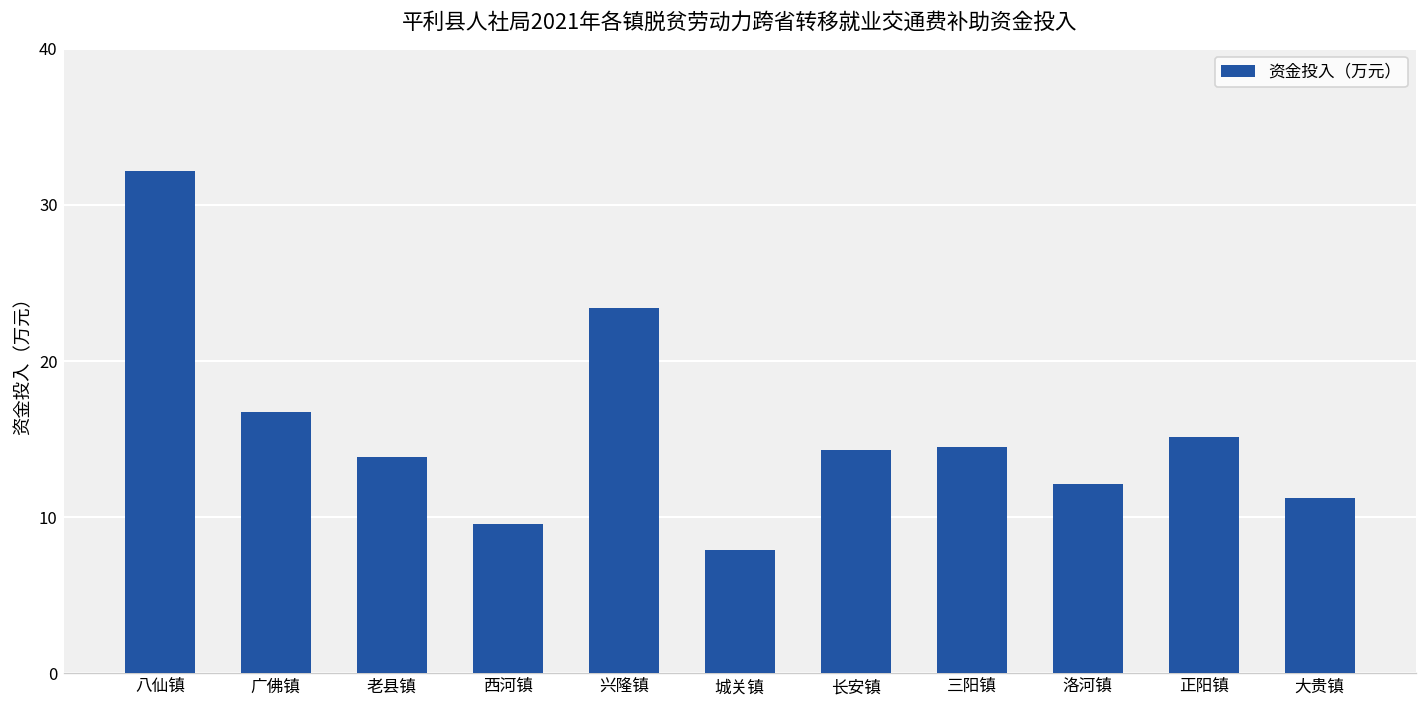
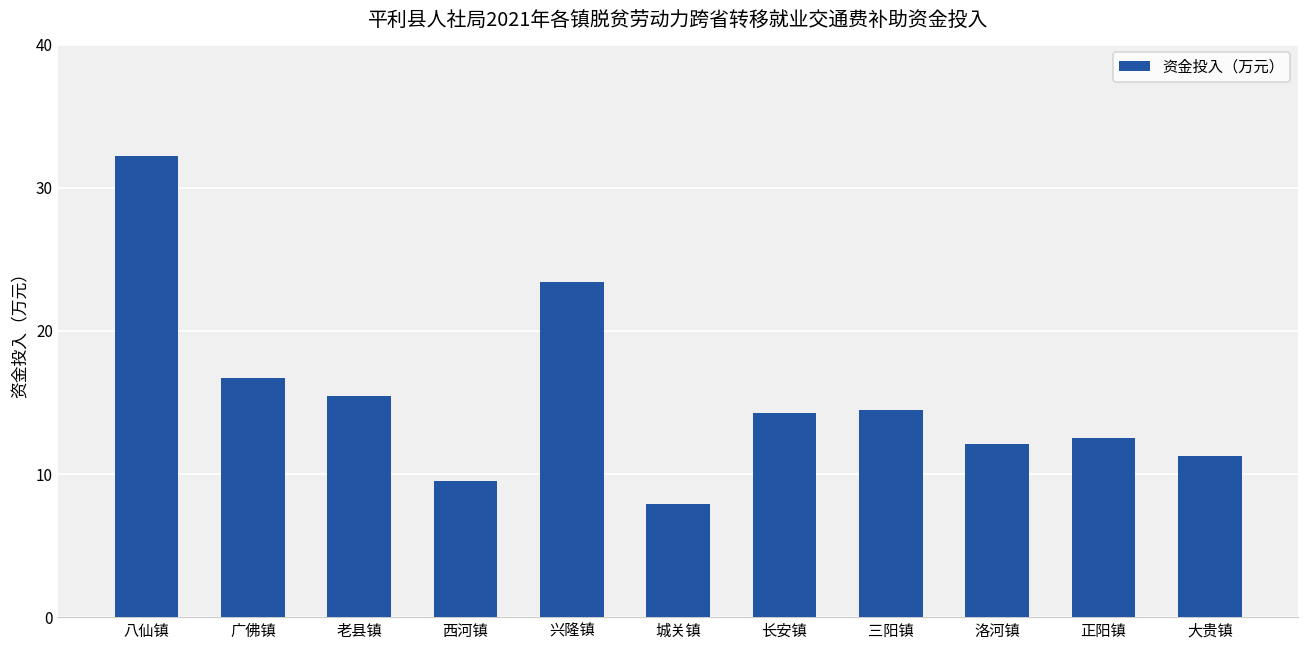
  {
    "八仙镇": 32.2,
    "广佛镇": 16.8,
-   "老县镇": 13.9,
+   "老县镇": 15.4,
    "西河镇": 9.6,
    "兴隆镇": 23.4,
    "城关镇": 7.9,
    "长安镇": 14.3,
    "三阳镇": 14.5,
    "洛河镇": 12.1,
-   "正阳镇": 15.1,
+   "正阳镇": 12.6,
    "大贵镇": 11.3
  }
